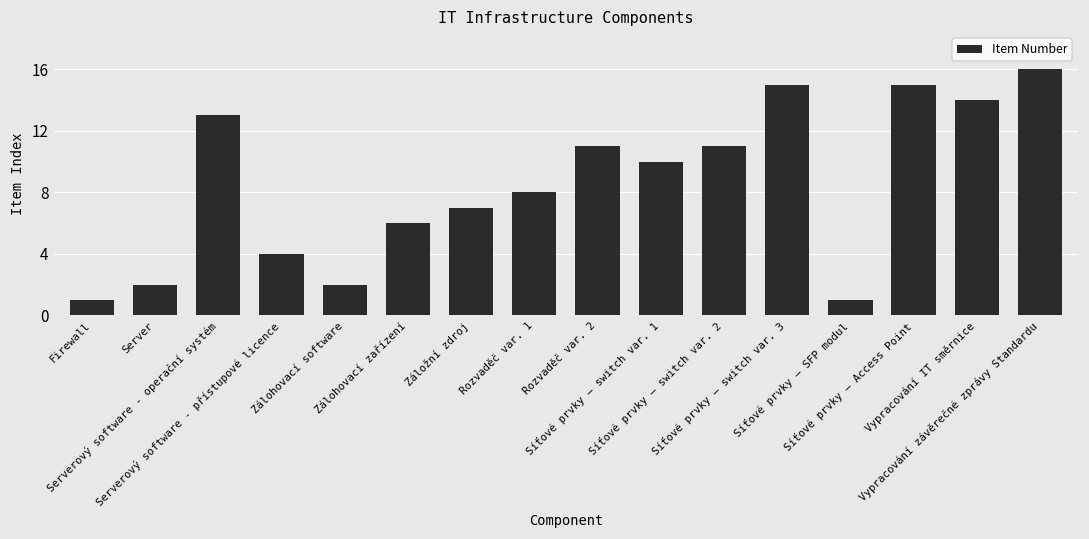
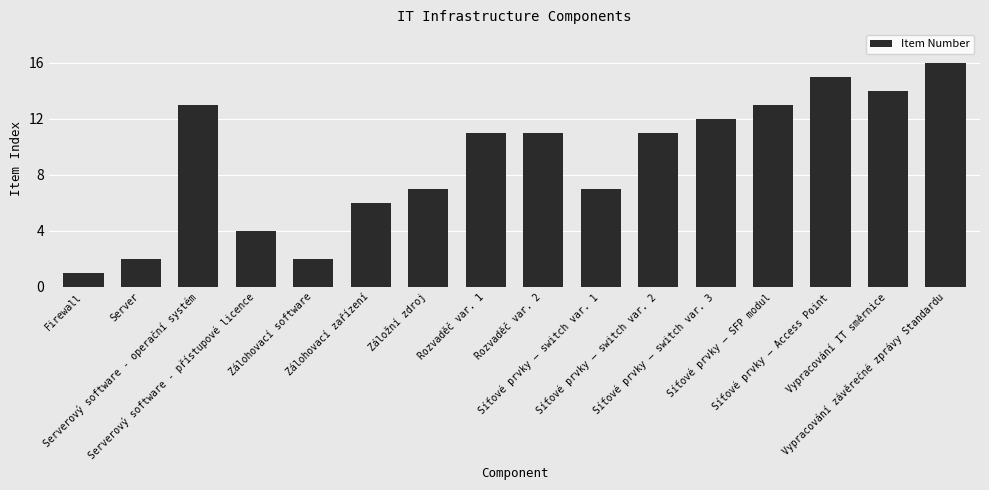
  {
    "Firewall": 1,
    "Server": 2,
    "Serverový software - operační systém": 13,
    "Serverový software - přístupové licence": 4,
    "Zálohovací software": 2,
    "Zálohovací zařízení": 6,
    "Záložní zdroj": 7,
-   "Rozvaděč var. 1": 8,
+   "Rozvaděč var. 1": 11,
    "Rozvaděč var. 2": 11,
-   "Síťové prvky – switch var. 1": 10,
+   "Síťové prvky – switch var. 1": 7,
    "Síťové prvky – switch var. 2": 11,
-   "Síťové prvky – switch var. 3": 15,
-   "Síťové prvky – SFP modul": 1,
+   "Síťové prvky – switch var. 3": 12,
+   "Síťové prvky – SFP modul": 13,
    "Síťové prvky – Access Point": 15,
    "Vypracování IT směrnice": 14,
    "Vypracování závěrečné zprávy Standardu": 16
  }
